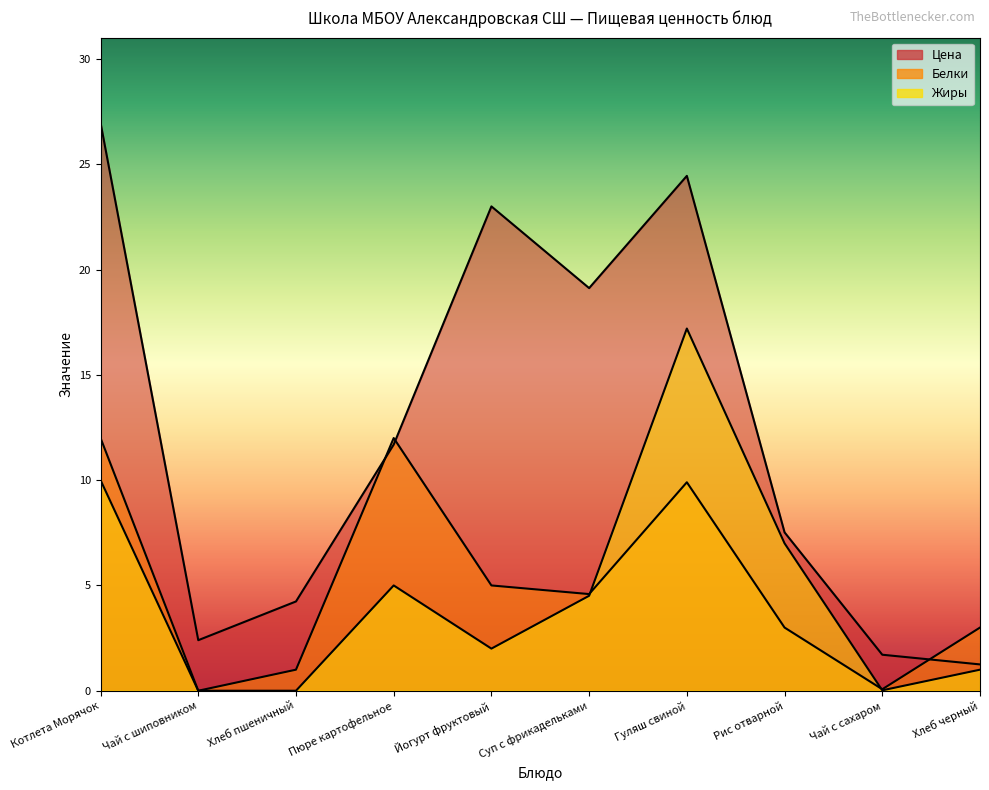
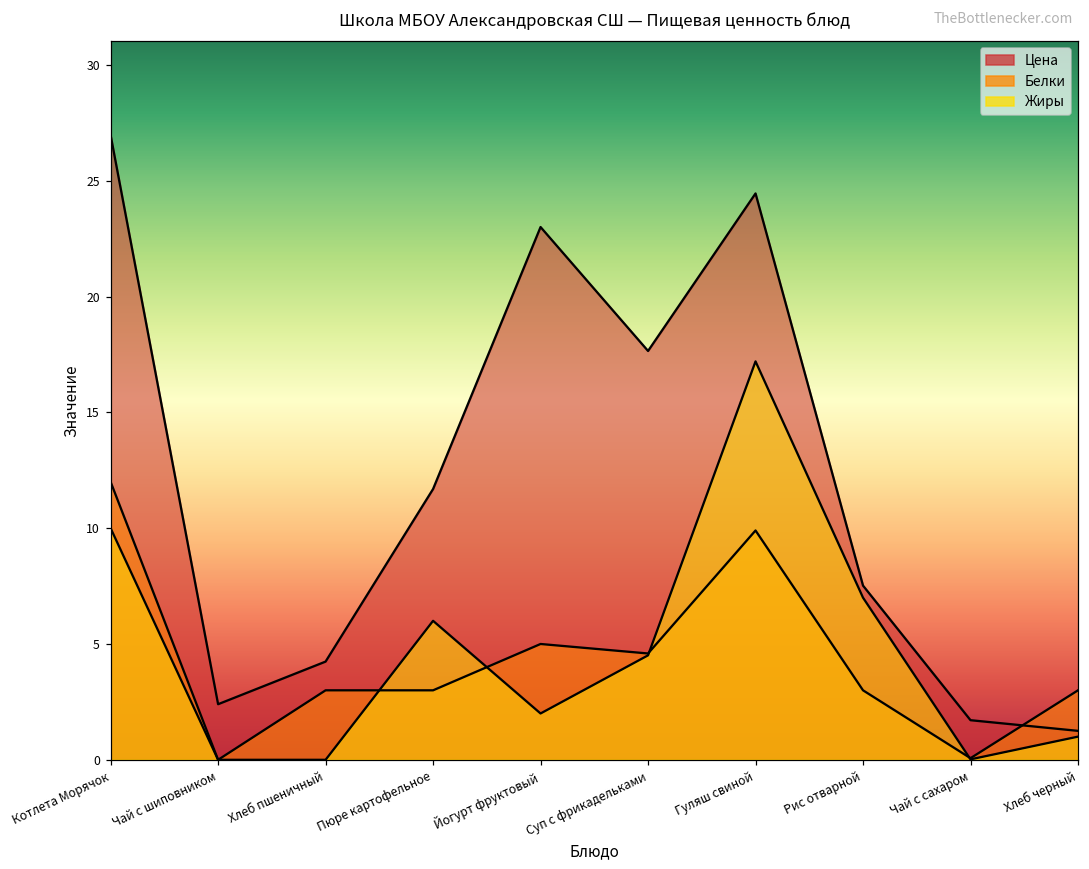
  {
    "Цена": {
      "Котлета Морячок": 27.0,
      "Чай с шиповником": 2.4,
      "Хлеб пшеничный": 4.2,
      "Пюре картофельное": 11.7,
      "Йогурт фруктовый": 23.0,
-     "Суп с фрикадельками": 19.1,
+     "Суп с фрикадельками": 17.7,
      "Гуляш свиной": 24.5,
      "Рис отварной": 7.5,
      "Чай с сахаром": 1.7,
      "Хлеб черный": 1.3
    },
    "Белки": {
      "Котлета Морячок": 12,
-     "Хлеб пшеничный": 1,
-     "Пюре картофельное": 12,
+     "Хлеб пшеничный": 3,
+     "Пюре картофельное": 3,
      "Йогурт фруктовый": 5,
      "Гуляш свиной": 10,
      "Рис отварной": 3,
      "Хлеб черный": 3
    },
    "Жиры": {
      "Котлета Морячок": 10,
      "Хлеб пшеничный": 0,
-     "Пюре картофельное": 5,
+     "Пюре картофельное": 6,
      "Йогурт фруктовый": 2,
      "Гуляш свиной": 17.2,
      "Рис отварной": 7,
      "Хлеб черный": 1
    }
  }
